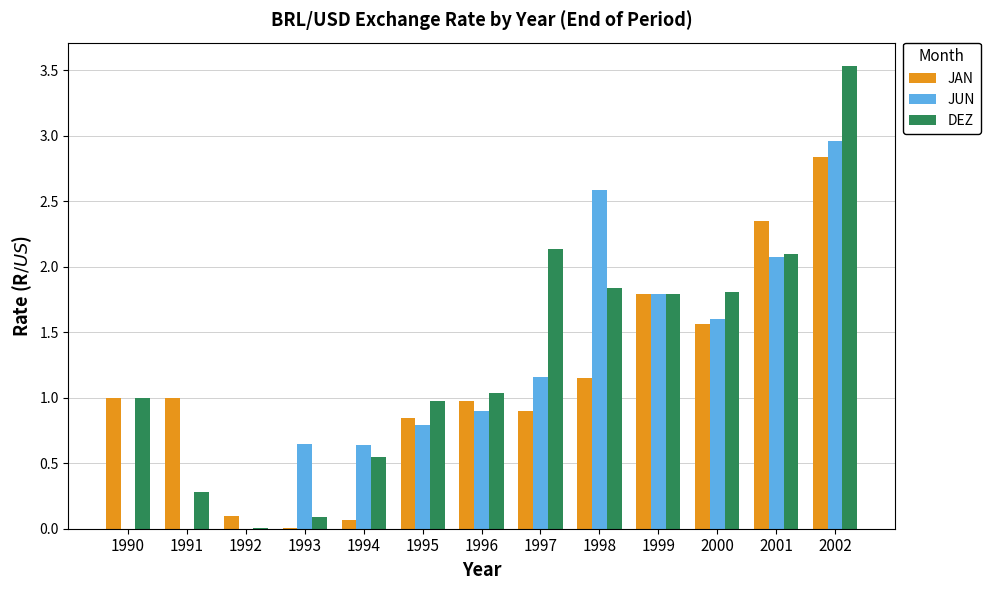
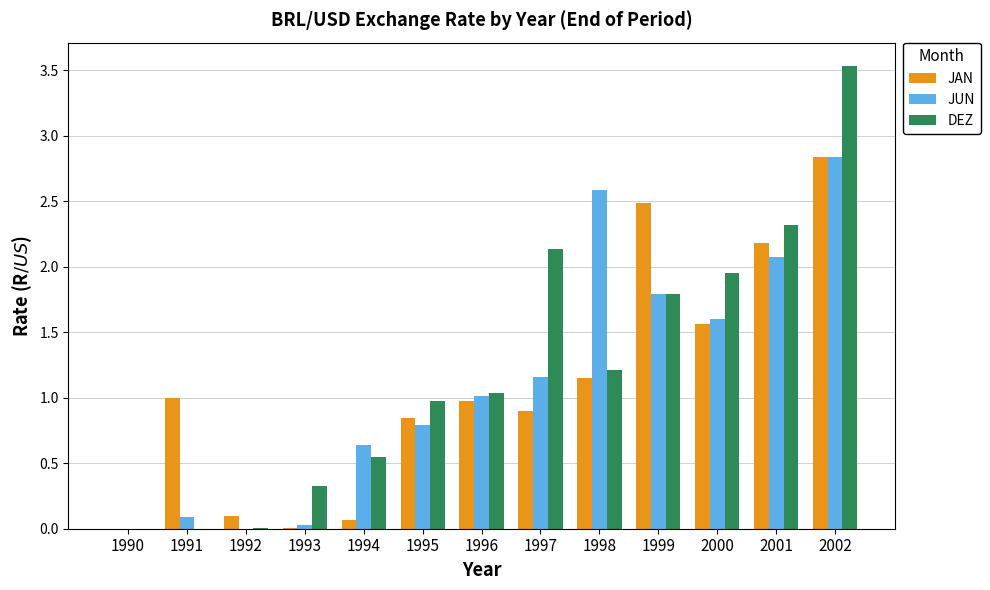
  {
    "JAN": {
-     "1990": 1,
+     "1990": 0,
      "1991": 1.00,
      "1992": 0.10,
      "1994": 0.06,
      "1995": 0.84,
      "1996": 0.97,
      "1997": 0.90,
      "1998": 1.15,
-     "1999": 1.79,
+     "1999": 2.49,
      "2000": 1.56,
-     "2001": 2.35,
+     "2001": 2.18,
      "2002": 2.84
    },
    "JUN": {
-     "1991": 0.00,
-     "1993": 0.65,
+     "1991": 0.09,
+     "1993": 0.03,
      "1994": 0.64,
      "1995": 0.79,
-     "1996": 0.90,
+     "1996": 1.01,
      "1997": 1.16,
      "1998": 2.58,
      "1999": 1.79,
      "2000": 1.60,
      "2001": 2.07,
-     "2002": 2.96
+     "2002": 2.84
    },
    "DEZ": {
-     "1990": 1,
-     "1991": 0.28,
-     "1993": 0.09,
+     "1990": 0,
+     "1991": 0.00,
+     "1993": 0.33,
      "1994": 0.55,
      "1995": 0.97,
      "1996": 1.04,
      "1997": 2.13,
-     "1998": 1.84,
+     "1998": 1.21,
      "1999": 1.79,
-     "2000": 1.81,
-     "2001": 2.10,
+     "2000": 1.96,
+     "2001": 2.32,
      "2002": 3.53
    }
  }
